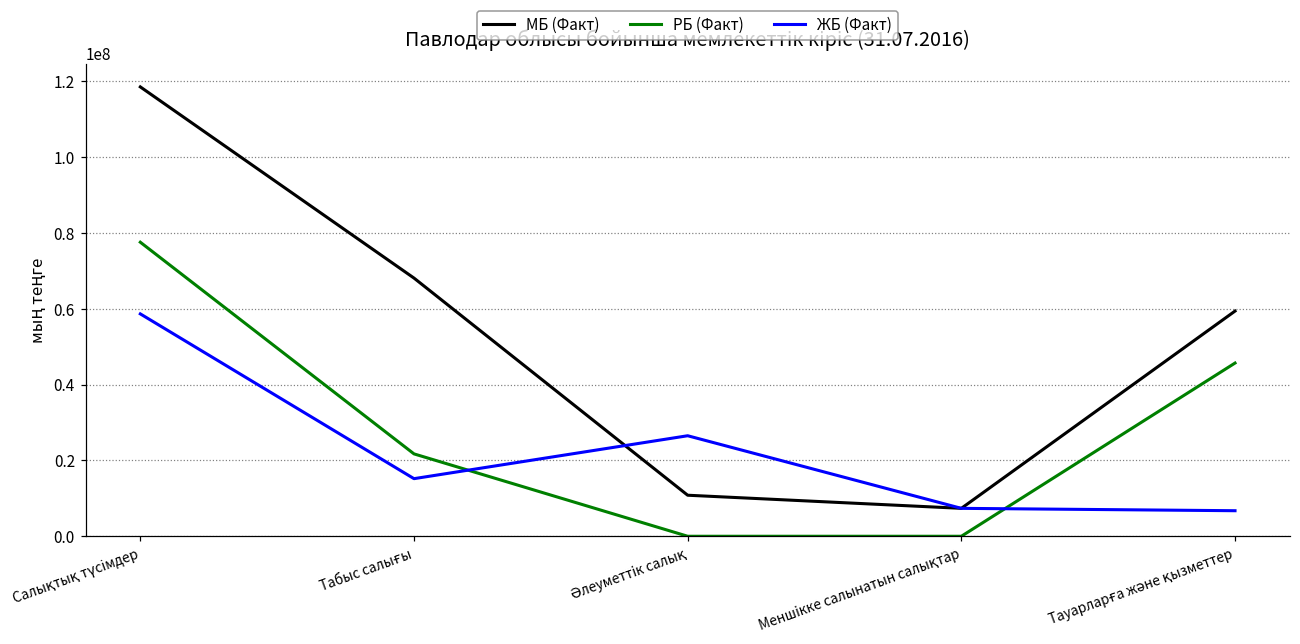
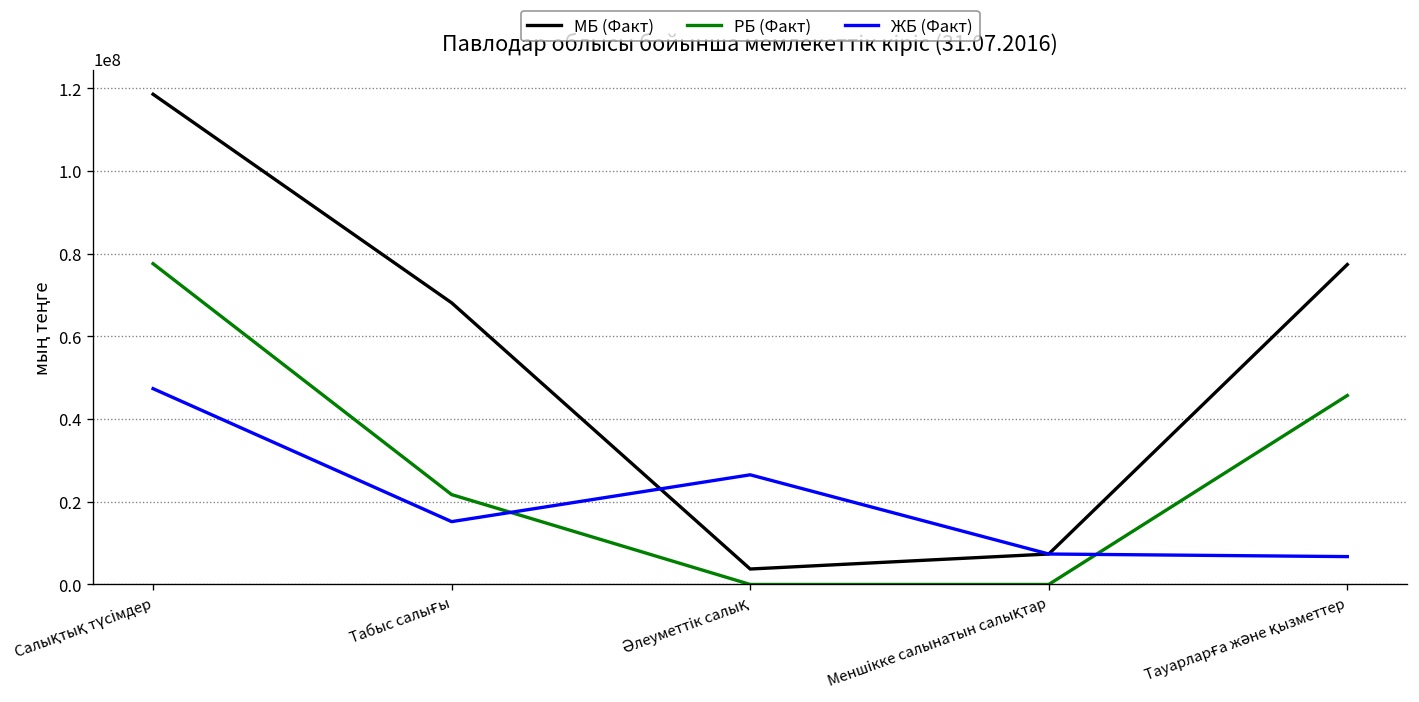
  {
    "МБ (Факт)": {
      "Салықтық түсімдер": 119000000,
      "Табыс салығы": 68000000,
-     "Әлеуметтiк салық": 11000000,
-     "Тауарларға және қызметтер": 59000000
+     "Әлеуметтiк салық": 4000000,
+     "Тауарларға және қызметтер": 77000000
    },
    "РБ (Факт)": {
      "Салықтық түсімдер": 78000000,
      "Табыс салығы": 22000000,
      "Әлеуметтiк салық": 0,
      "Меншiкке салынатын салықтар": 0,
      "Тауарларға және қызметтер": 46000000
    },
    "ЖБ (Факт)": {
-     "Салықтық түсімдер": 59000000,
+     "Салықтық түсімдер": 47000000,
      "Табыс салығы": 15000000,
      "Әлеуметтiк салық": 27000000,
      "Тауарларға және қызметтер": 7000000
    }
  }
